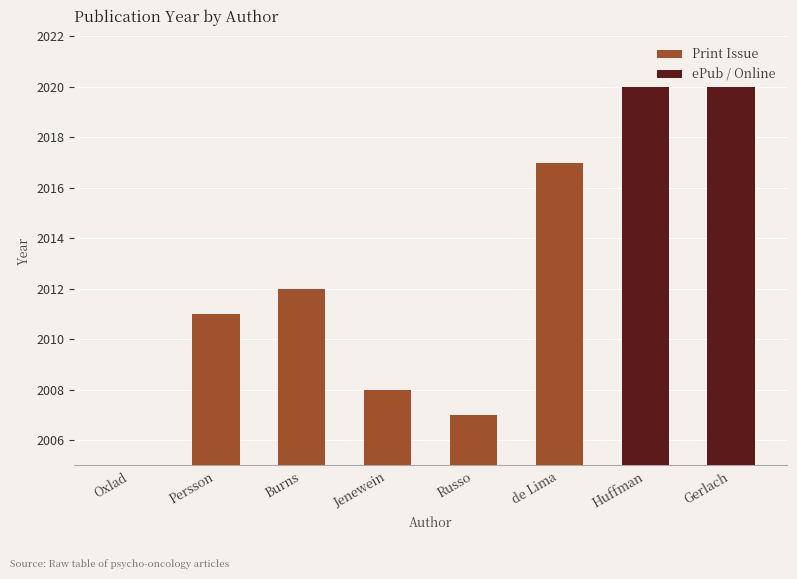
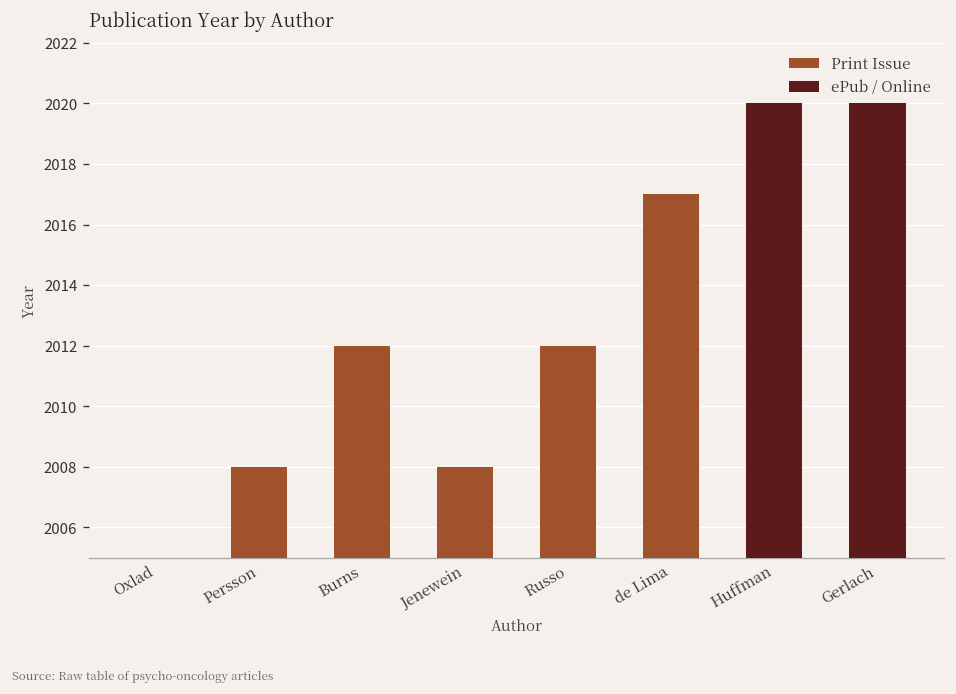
  {
-   "Persson": 2011,
+   "Persson": 2008,
    "Burns": 2012,
    "Jenewein": 2008,
-   "Russo": 2007,
+   "Russo": 2012,
    "de Lima": 2017,
    "Huffman": 2020,
    "Gerlach": 2020
  }
